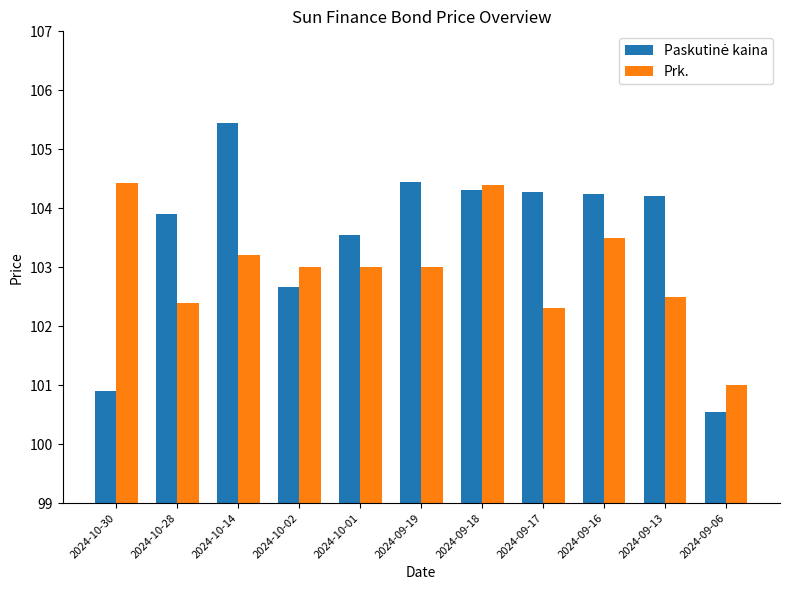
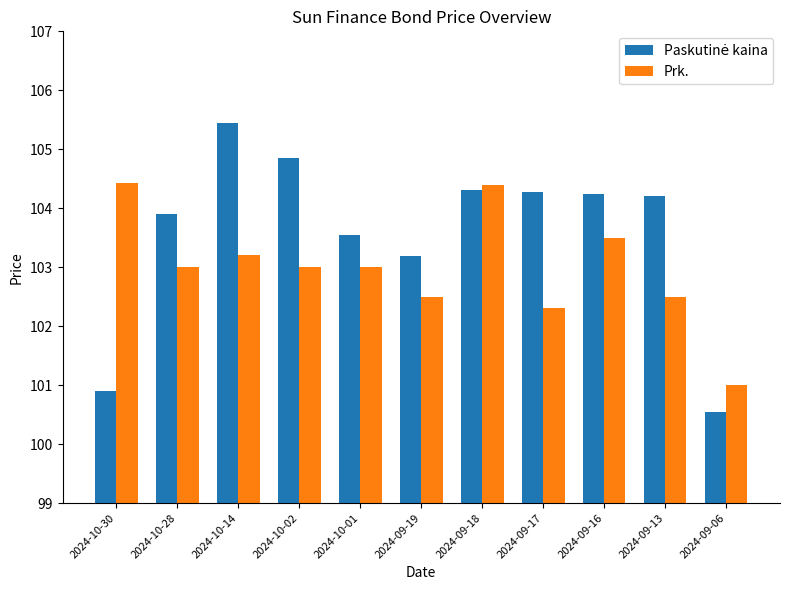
  {
    "Paskutinė kaina": {
      "2024-10-30": 100.9,
      "2024-10-28": 103.9,
      "2024-10-14": 105.4,
-     "2024-10-02": 102.7,
+     "2024-10-02": 104.9,
      "2024-10-01": 103.5,
-     "2024-09-19": 104.4,
+     "2024-09-19": 103.2,
      "2024-09-18": 104.3,
      "2024-09-17": 104.3,
      "2024-09-16": 104.2,
      "2024-09-13": 104.2,
      "2024-09-06": 100.5
    },
    "Prk.": {
      "2024-10-30": 104.4,
-     "2024-10-28": 102.4,
+     "2024-10-28": 103.0,
      "2024-10-14": 103.2,
      "2024-10-02": 103.0,
      "2024-10-01": 103.0,
-     "2024-09-19": 103.0,
+     "2024-09-19": 102.5,
      "2024-09-18": 104.4,
      "2024-09-17": 102.3,
      "2024-09-16": 103.5,
      "2024-09-13": 102.5,
      "2024-09-06": 101.0
    }
  }
